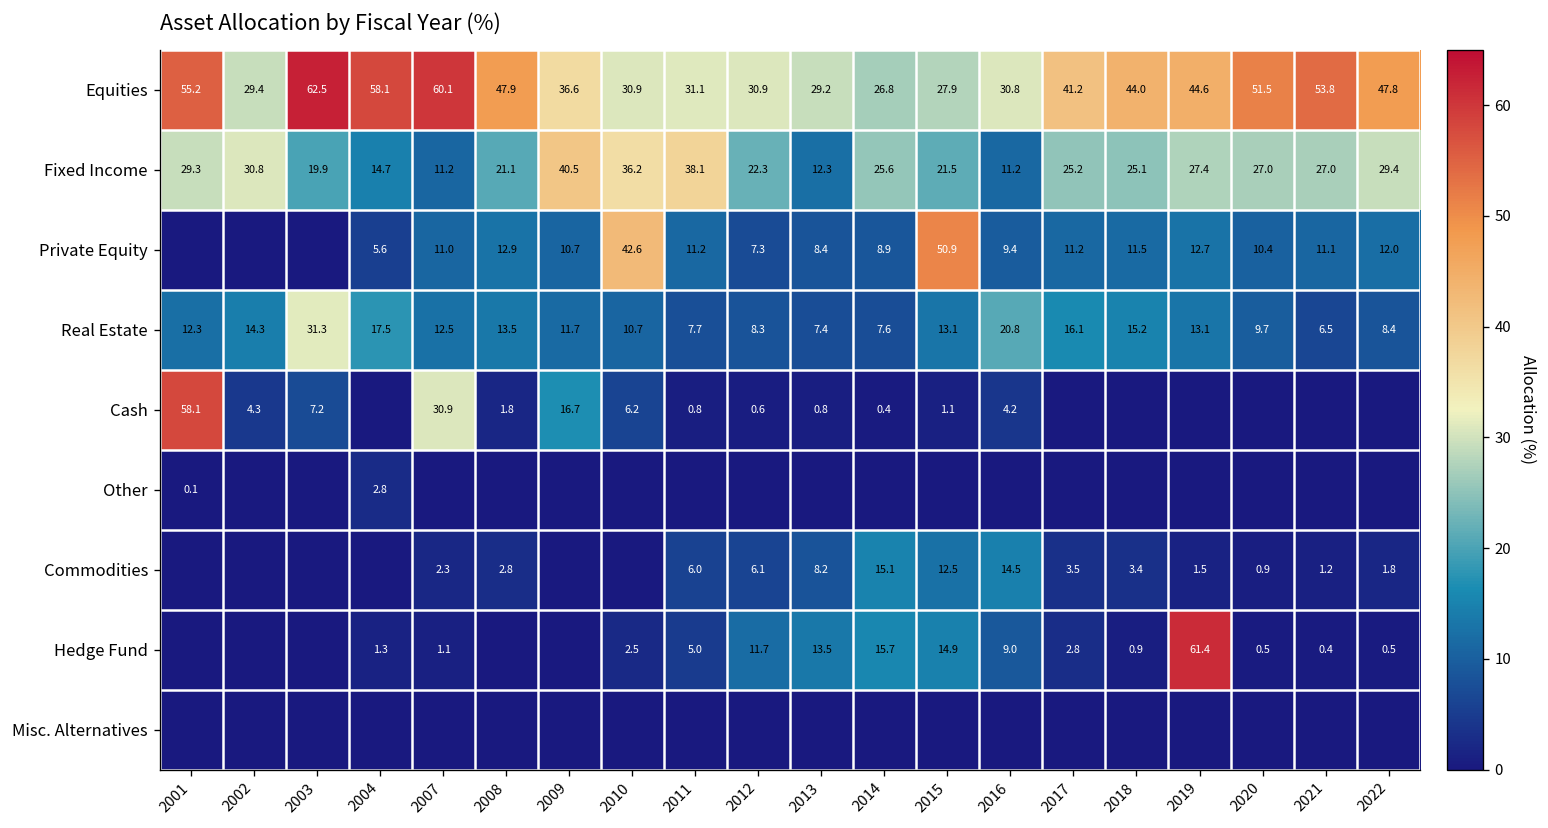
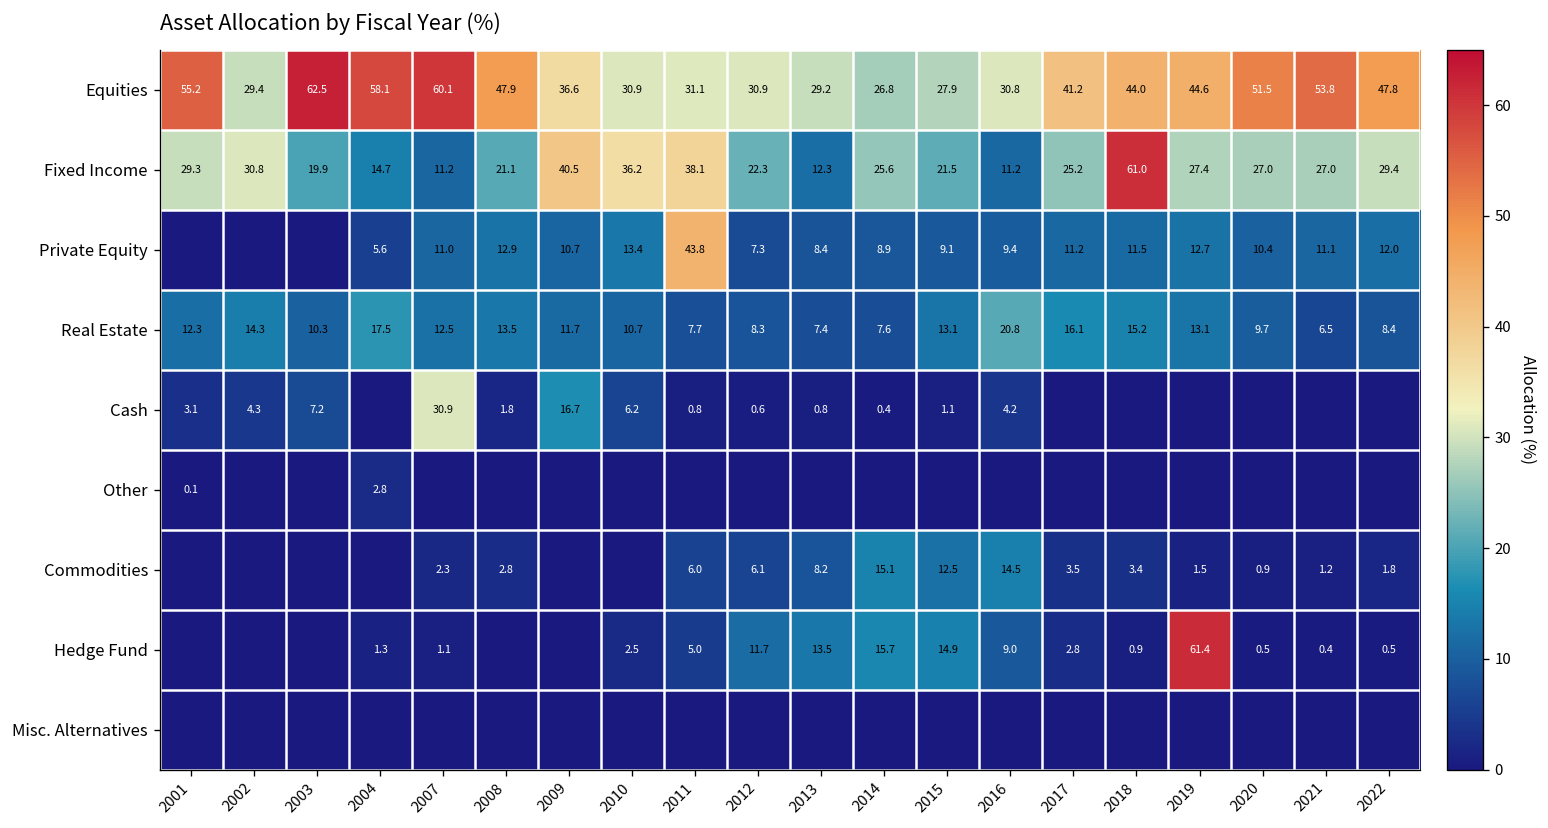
  {
    "Equities": {
      "2001": 55.2,
      "2002": 29.4,
      "2003": 62.5,
      "2004": 58.1,
      "2007": 60.1,
      "2008": 47.9,
      "2009": 36.6,
      "2010": 30.9,
      "2011": 31.1,
      "2012": 30.9,
      "2013": 29.2,
      "2014": 26.8,
      "2015": 27.9,
      "2016": 30.8,
      "2017": 41.2,
      "2018": 44.0,
      "2019": 44.6,
      "2020": 51.5,
      "2021": 53.8,
      "2022": 47.8
    },
    "Fixed Income": {
      "2001": 29.3,
      "2002": 30.8,
      "2003": 19.9,
      "2004": 14.7,
      "2007": 11.2,
      "2008": 21.1,
      "2009": 40.5,
      "2010": 36.2,
      "2011": 38.1,
      "2012": 22.3,
      "2013": 12.3,
      "2014": 25.6,
      "2015": 21.5,
      "2016": 11.2,
      "2017": 25.2,
-     "2018": 25.1,
+     "2018": 61.0,
      "2019": 27.4,
      "2020": 27.0,
      "2021": 27.0,
      "2022": 29.4
    },
    "Private Equity": {
      "2004": 5.6,
      "2007": 11.0,
      "2008": 12.9,
      "2009": 10.7,
-     "2010": 42.6,
-     "2011": 11.2,
+     "2010": 13.4,
+     "2011": 43.8,
      "2012": 7.3,
      "2013": 8.4,
      "2014": 8.9,
-     "2015": 50.9,
+     "2015": 9.1,
      "2016": 9.4,
      "2017": 11.2,
      "2018": 11.5,
      "2019": 12.7,
      "2020": 10.4,
      "2021": 11.1,
      "2022": 12.0
    },
    "Real Estate": {
      "2001": 12.3,
      "2002": 14.3,
-     "2003": 31.3,
+     "2003": 10.3,
      "2004": 17.5,
      "2007": 12.5,
      "2008": 13.5,
      "2009": 11.7,
      "2010": 10.7,
      "2011": 7.7,
      "2012": 8.3,
      "2013": 7.4,
      "2014": 7.6,
      "2015": 13.1,
      "2016": 20.8,
      "2017": 16.1,
      "2018": 15.2,
      "2019": 13.1,
      "2020": 9.7,
      "2021": 6.5,
      "2022": 8.4
    },
    "Cash": {
-     "2001": 58.1,
+     "2001": 3.1,
      "2002": 4.3,
      "2003": 7.2,
      "2007": 30.9,
      "2008": 1.8,
      "2009": 16.7,
      "2010": 6.2,
      "2011": 0.8,
      "2012": 0.6,
      "2013": 0.8,
      "2014": 0.4,
      "2015": 1.1,
      "2016": 4.2
    },
    "Other": {
      "2001": 0.1,
      "2004": 2.8
    },
    "Commodities": {
      "2007": 2.3,
      "2008": 2.8,
      "2011": 6.0,
      "2012": 6.1,
      "2013": 8.2,
      "2014": 15.1,
      "2015": 12.5,
      "2016": 14.5,
      "2017": 3.5,
      "2018": 3.4,
      "2019": 1.5,
      "2020": 0.9,
      "2021": 1.2,
      "2022": 1.8
    },
    "Hedge Fund": {
      "2004": 1.3,
      "2007": 1.1,
      "2010": 2.5,
      "2011": 5.0,
      "2012": 11.7,
      "2013": 13.5,
      "2014": 15.7,
      "2015": 14.9,
      "2016": 9.0,
      "2017": 2.8,
      "2018": 0.9,
      "2019": 61.4,
      "2020": 0.5,
      "2021": 0.4,
      "2022": 0.5
    }
  }
